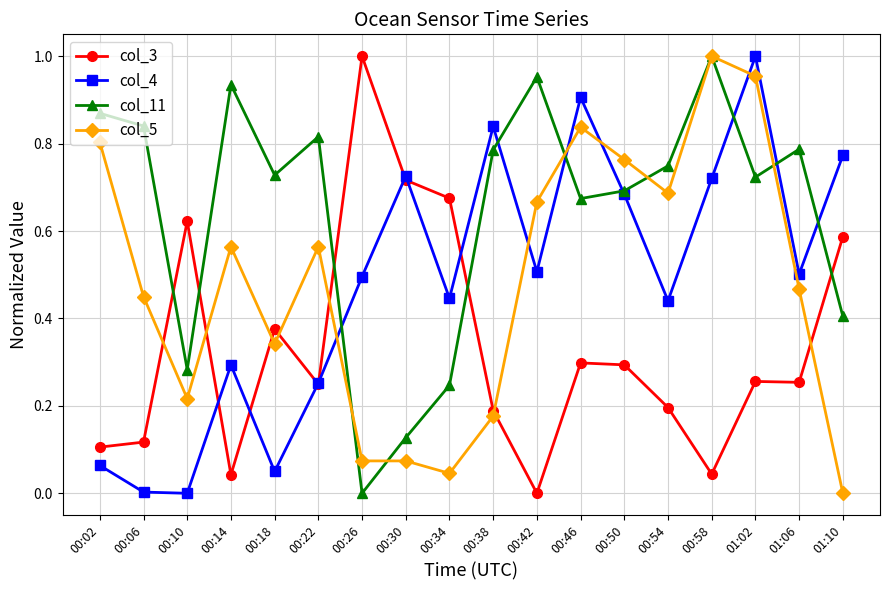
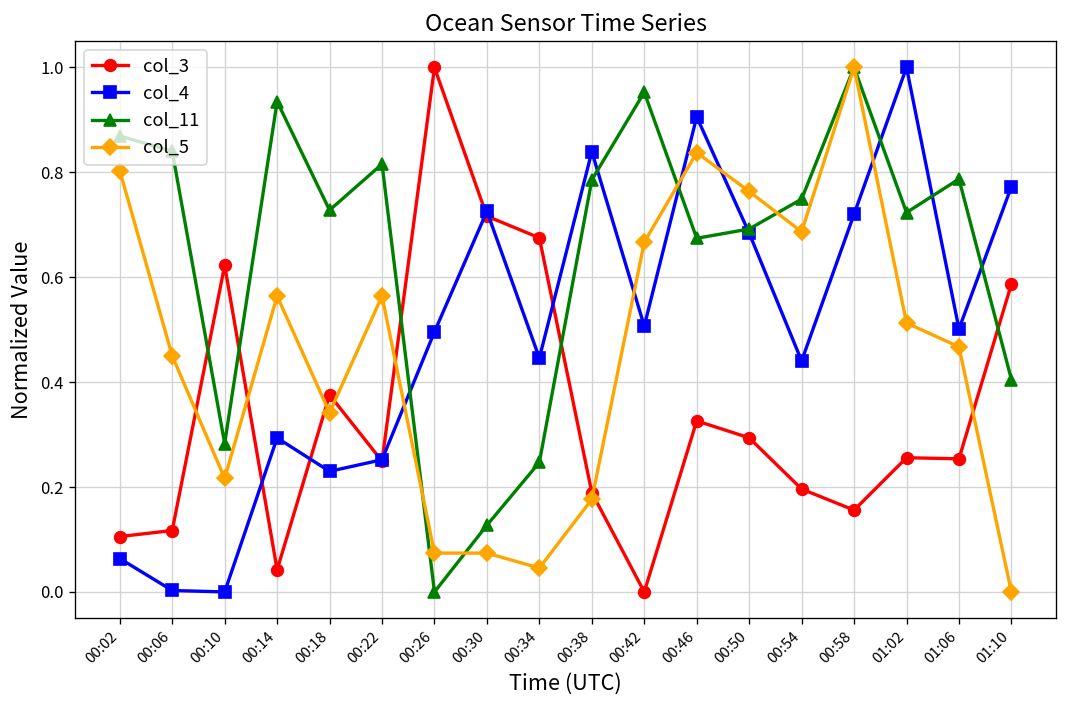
  {
    "col_3": {
      "00:02": 0.11,
      "00:06": 0.12,
      "00:10": 0.62,
      "00:14": 0.04,
      "00:18": 0.38,
      "00:26": 1.00,
      "00:30": 0.72,
      "00:34": 0.68,
      "00:38": 0.19,
      "00:42": 0.00,
-     "00:46": 0.30,
+     "00:46": 0.33,
      "00:50": 0.29,
      "00:54": 0.20,
-     "00:58": 0.04,
+     "00:58": 0.16,
      "01:02": 0.26,
      "01:06": 0.25,
      "01:10": 0.59
    },
    "col_4": {
      "00:02": 0.06,
      "00:06": 0.00,
      "00:10": 0.00,
      "00:14": 0.29,
-     "00:18": 0.05,
+     "00:18": 0.23,
      "00:26": 0.50,
      "00:30": 0.73,
      "00:34": 0.45,
      "00:38": 0.84,
      "00:42": 0.51,
      "00:46": 0.91,
      "00:50": 0.68,
      "00:54": 0.44,
      "00:58": 0.72,
      "01:02": 1.00,
      "01:06": 0.50,
      "01:10": 0.77
    },
    "col_11": {
      "00:10": 0.28,
      "00:14": 0.93,
      "00:18": 0.73,
      "00:22": 0.82,
      "00:26": 0.00,
      "00:30": 0.13,
      "00:34": 0.25,
      "00:38": 0.79,
      "00:42": 0.95,
      "00:46": 0.67,
      "00:50": 0.69,
      "00:54": 0.75,
      "01:02": 0.72,
      "01:06": 0.79,
      "01:10": 0.41
    },
    "col_5": {
      "00:06": 0.45,
      "00:10": 0.22,
      "00:14": 0.56,
      "00:18": 0.34,
      "00:22": 0.56,
      "00:26": 0.07,
      "00:30": 0.07,
      "00:34": 0.05,
      "00:38": 0.18,
      "00:42": 0.67,
      "00:46": 0.84,
      "00:50": 0.76,
      "00:54": 0.69,
-     "01:02": 0.95,
+     "01:02": 0.51,
      "01:06": 0.47,
      "01:10": 0.00
    }
  }
